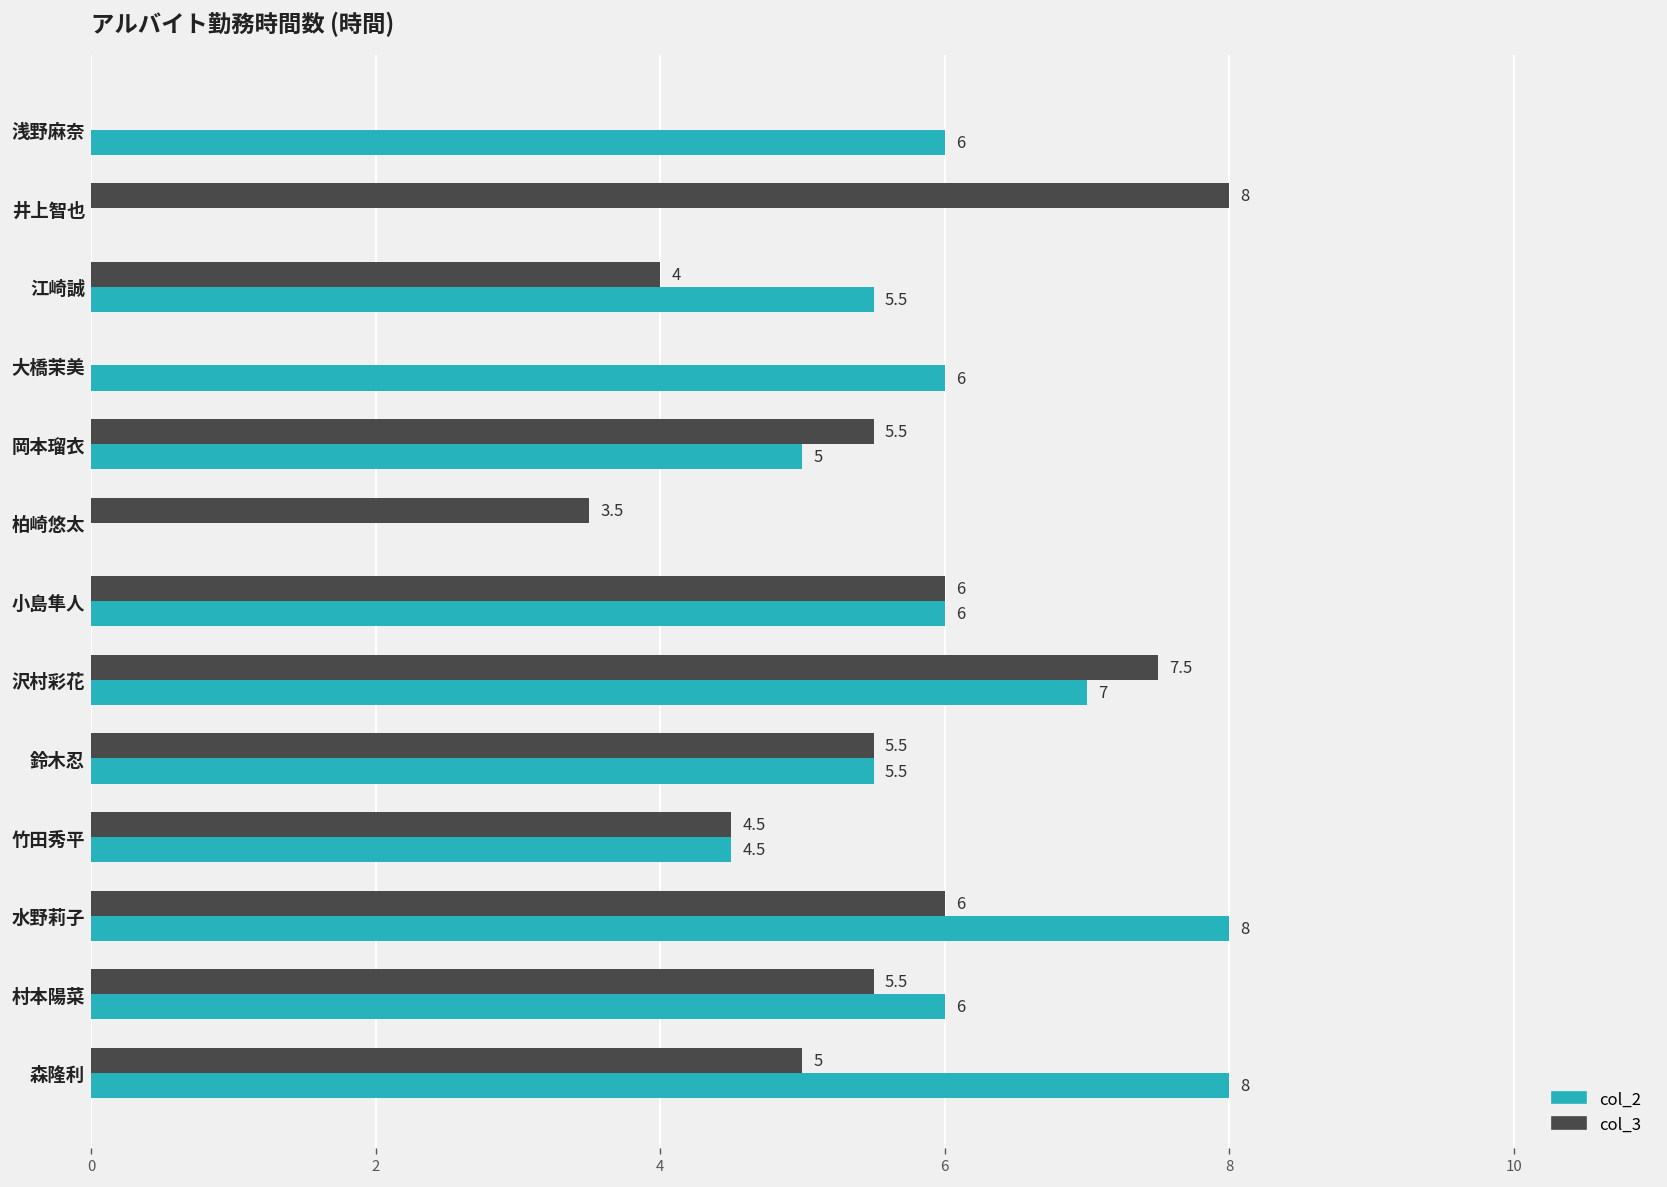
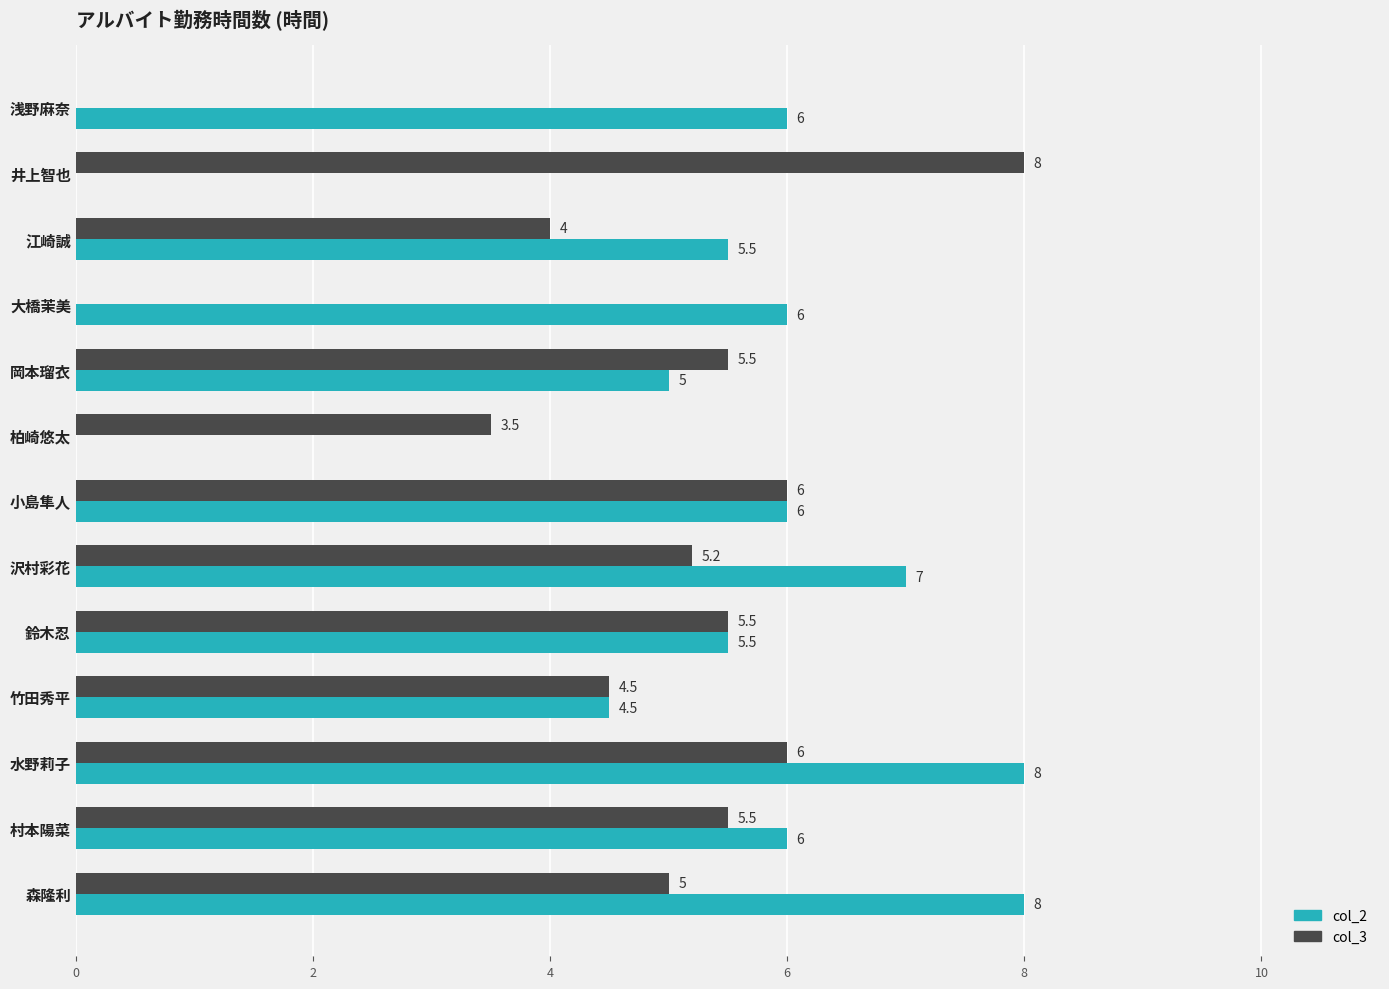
  {
    "col_2": {
      "浅野麻奈": 6,
      "江崎誠": 5.5,
      "大橋茉美": 6,
      "岡本瑠衣": 5,
      "小島隼人": 6,
      "沢村彩花": 7,
      "鈴木忍": 5.5,
      "竹田秀平": 4.5,
      "水野莉子": 8,
      "村本陽菜": 6,
      "森隆利": 8
    },
    "col_3": {
      "井上智也": 8,
      "江崎誠": 4,
      "岡本瑠衣": 5.5,
      "柏崎悠太": 3.5,
      "小島隼人": 6,
-     "沢村彩花": 7.5,
+     "沢村彩花": 5.2,
      "鈴木忍": 5.5,
      "竹田秀平": 4.5,
      "水野莉子": 6,
      "村本陽菜": 5.5,
      "森隆利": 5
    }
  }
